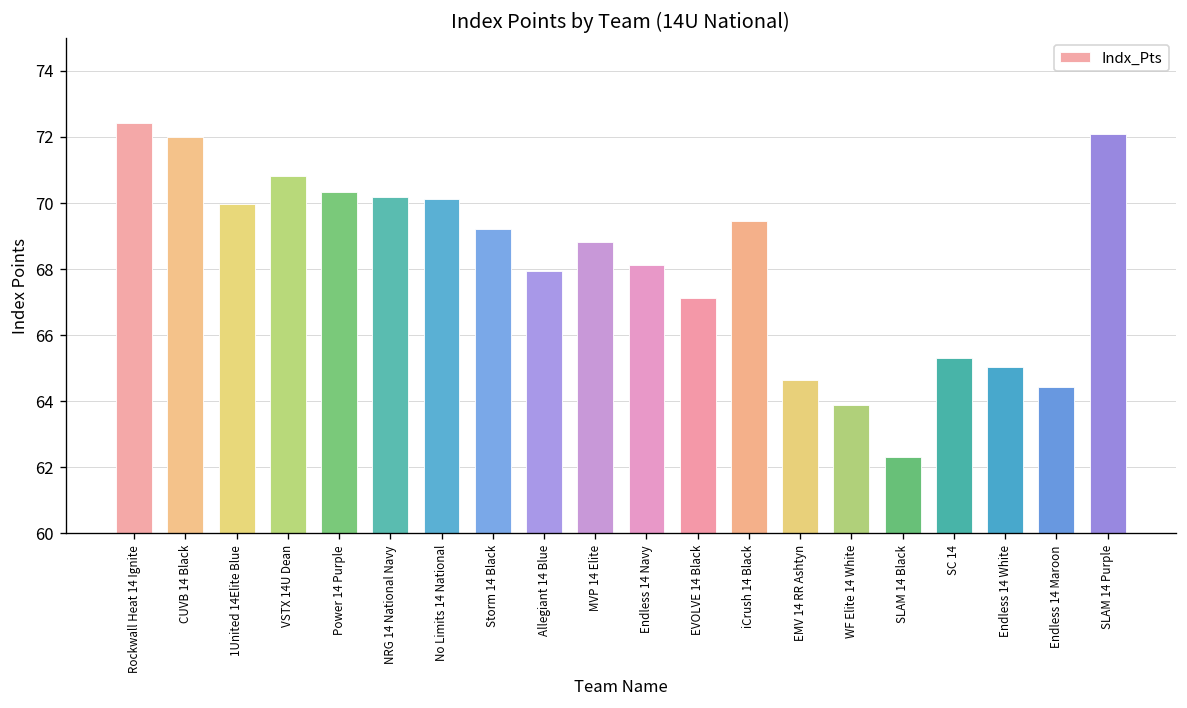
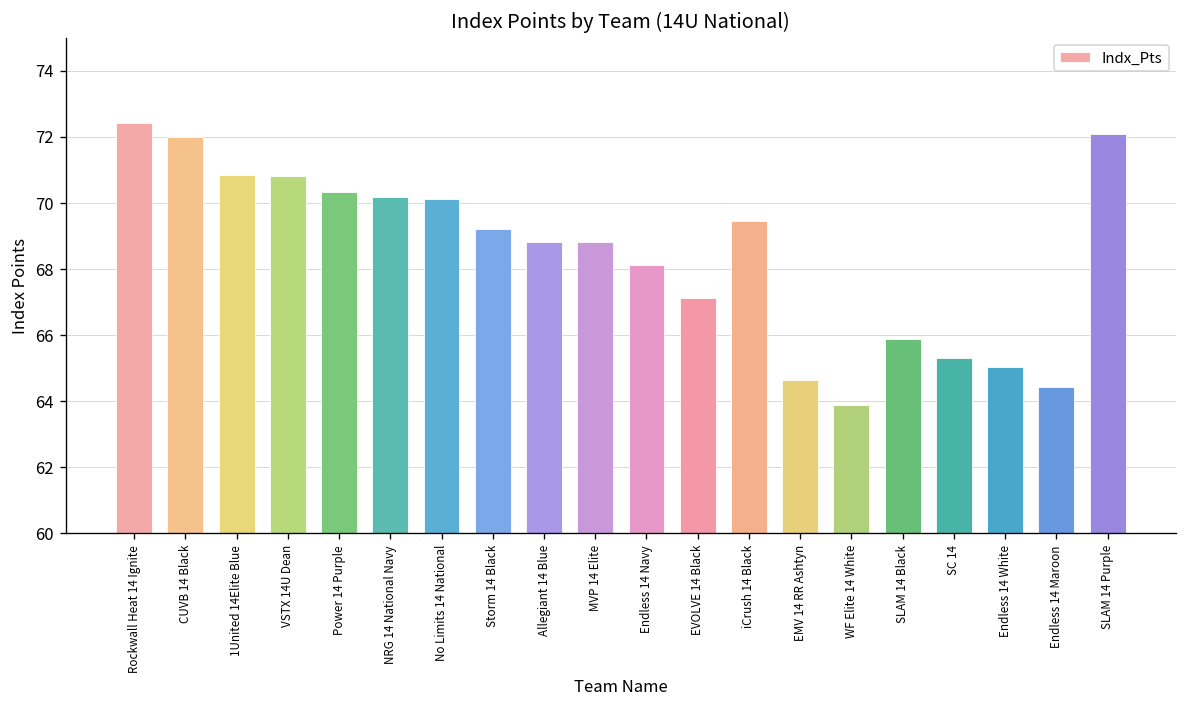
  {
    "Rockwall Heat 14 Ignite": 72.4,
    "CUVB 14 Black": 72.0,
-   "1United 14Elite Blue": 70.0,
+   "1United 14Elite Blue": 70.8,
    "VSTX 14U Dean": 70.8,
    "Power 14 Purple": 70.3,
    "NRG 14 National Navy": 70.2,
    "No Limits 14 National": 70.1,
    "Storm 14 Black": 69.2,
-   "Allegiant 14 Blue": 67.9,
+   "Allegiant 14 Blue": 68.8,
    "MVP 14 Elite": 68.8,
    "Endless 14 Navy": 68.1,
    "EVOLVE 14 Black": 67.1,
    "iCrush 14 Black": 69.4,
    "EMV 14 RR Ashtyn": 64.6,
    "WF Elite 14 White": 63.9,
-   "SLAM 14 Black": 62.3,
+   "SLAM 14 Black": 65.9,
    "SC 14": 65.3,
    "Endless 14 White": 65.0,
    "Endless 14 Maroon": 64.4,
    "SLAM 14 Purple": 72.1
  }
